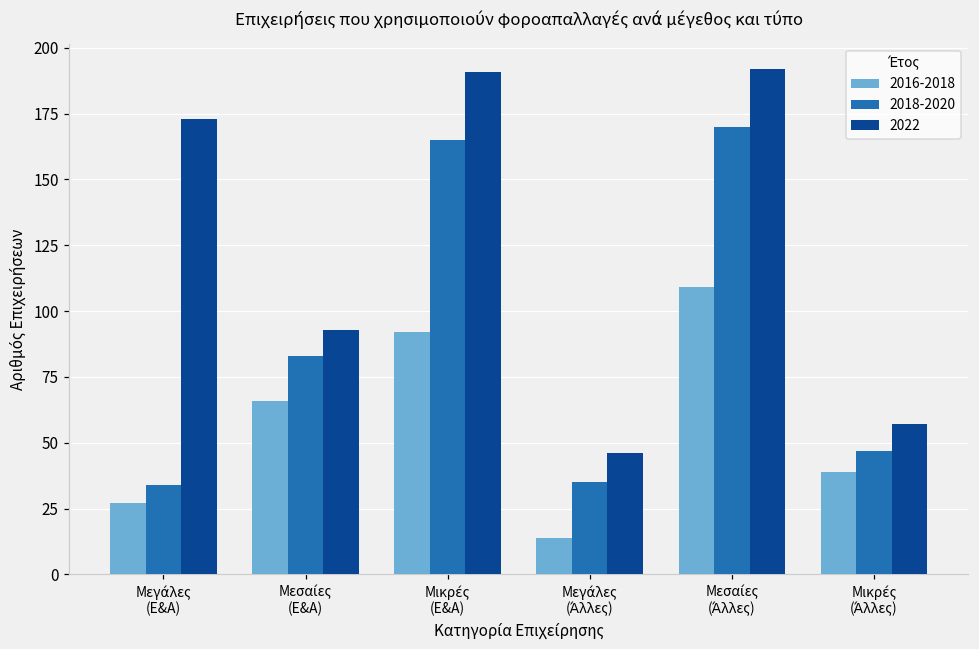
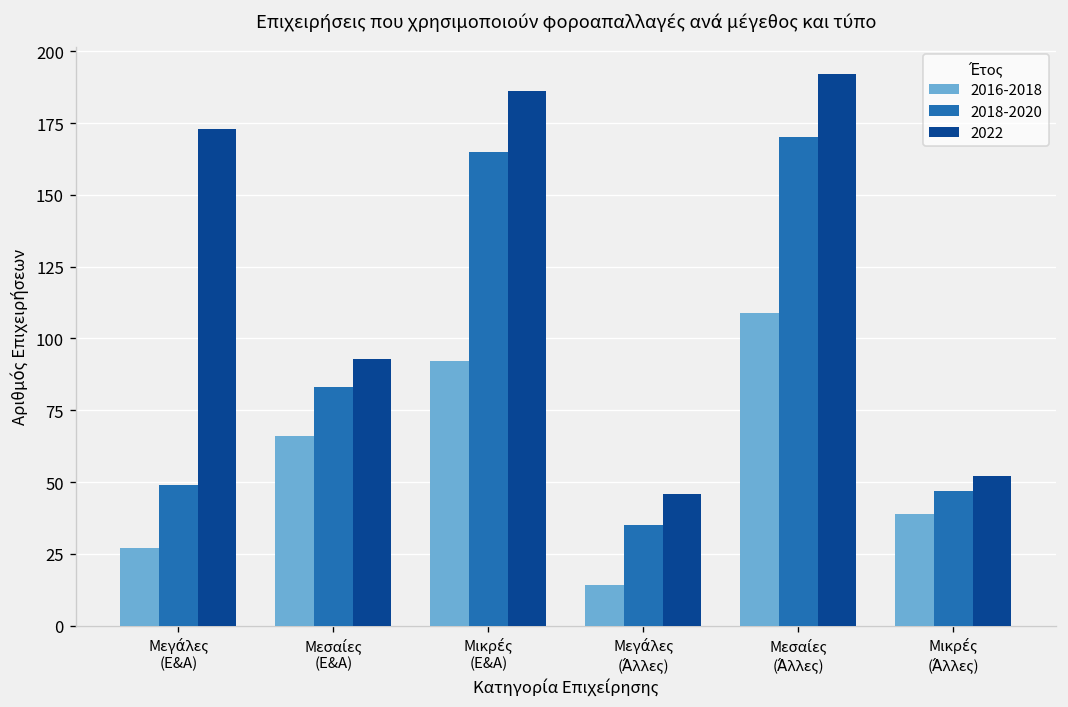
  {
    "2016-2018": {
      "Μεγάλες (Ε&Α)": 27,
      "Μεσαίες (Ε&Α)": 66,
      "Μικρές (Ε&Α)": 92,
      "Μεγάλες (Άλλες)": 14,
      "Μεσαίες (Άλλες)": 109,
      "Μικρές (Άλλες)": 39
    },
    "2018-2020": {
-     "Μεγάλες (Ε&Α)": 34,
+     "Μεγάλες (Ε&Α)": 49,
      "Μεσαίες (Ε&Α)": 83,
      "Μικρές (Ε&Α)": 165,
      "Μεγάλες (Άλλες)": 35,
      "Μεσαίες (Άλλες)": 170,
      "Μικρές (Άλλες)": 47
    },
    "2022": {
      "Μεγάλες (Ε&Α)": 173,
      "Μεσαίες (Ε&Α)": 93,
-     "Μικρές (Ε&Α)": 191,
+     "Μικρές (Ε&Α)": 186,
      "Μεγάλες (Άλλες)": 46,
      "Μεσαίες (Άλλες)": 192,
-     "Μικρές (Άλλες)": 57
+     "Μικρές (Άλλες)": 52
    }
  }
